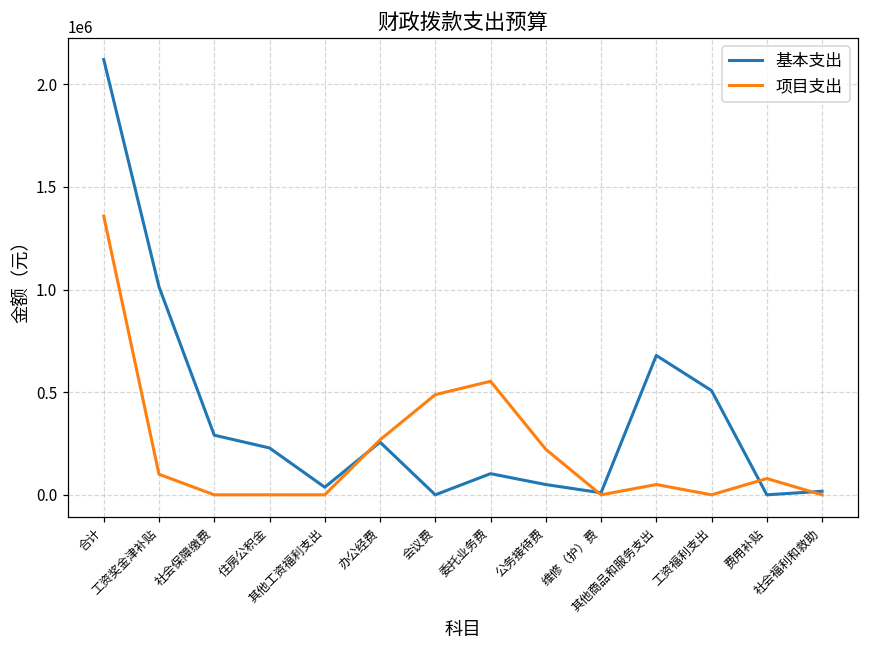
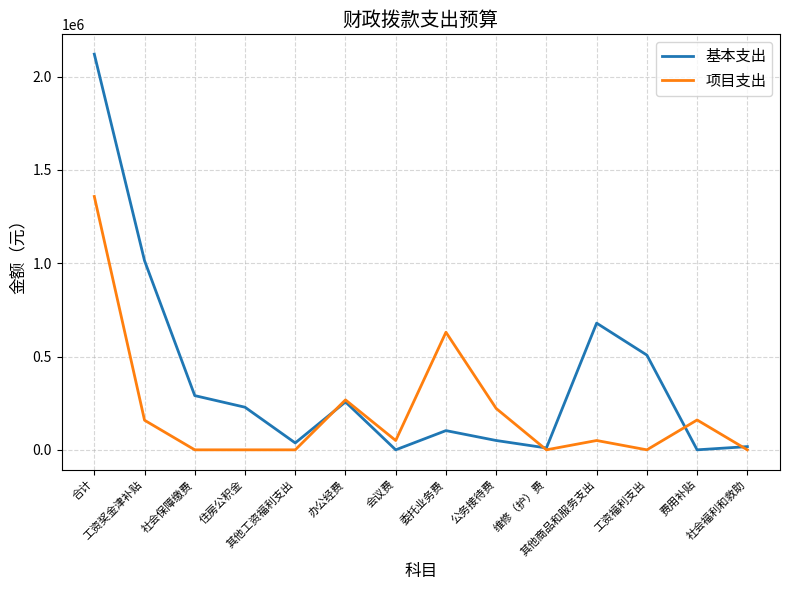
  {
    "基本支出": {
      "合计": 2120000,
      "工资奖金津补贴": 1010000,
      "社会保障缴费": 290000,
      "住房公积金": 230000,
      "其他工资福利支出": 40000,
      "会议费": 0,
      "委托业务费": 100000,
      "公务接待费": 50000,
      "其他商品和服务支出": 680000,
      "工资福利支出": 510000,
      "费用补贴": 0,
      "社会福利和救助": 20000
    },
    "项目支出": {
      "合计": 1360000,
-     "工资奖金津补贴": 100000,
+     "工资奖金津补贴": 160000,
      "社会保障缴费": 0,
      "住房公积金": 0,
      "其他工资福利支出": 0,
-     "会议费": 490000,
-     "委托业务费": 550000,
+     "会议费": 50000,
+     "委托业务费": 630000,
      "公务接待费": 220000,
      "其他商品和服务支出": 50000,
      "工资福利支出": 0,
-     "费用补贴": 80000,
+     "费用补贴": 160000,
      "社会福利和救助": 0
    }
  }
